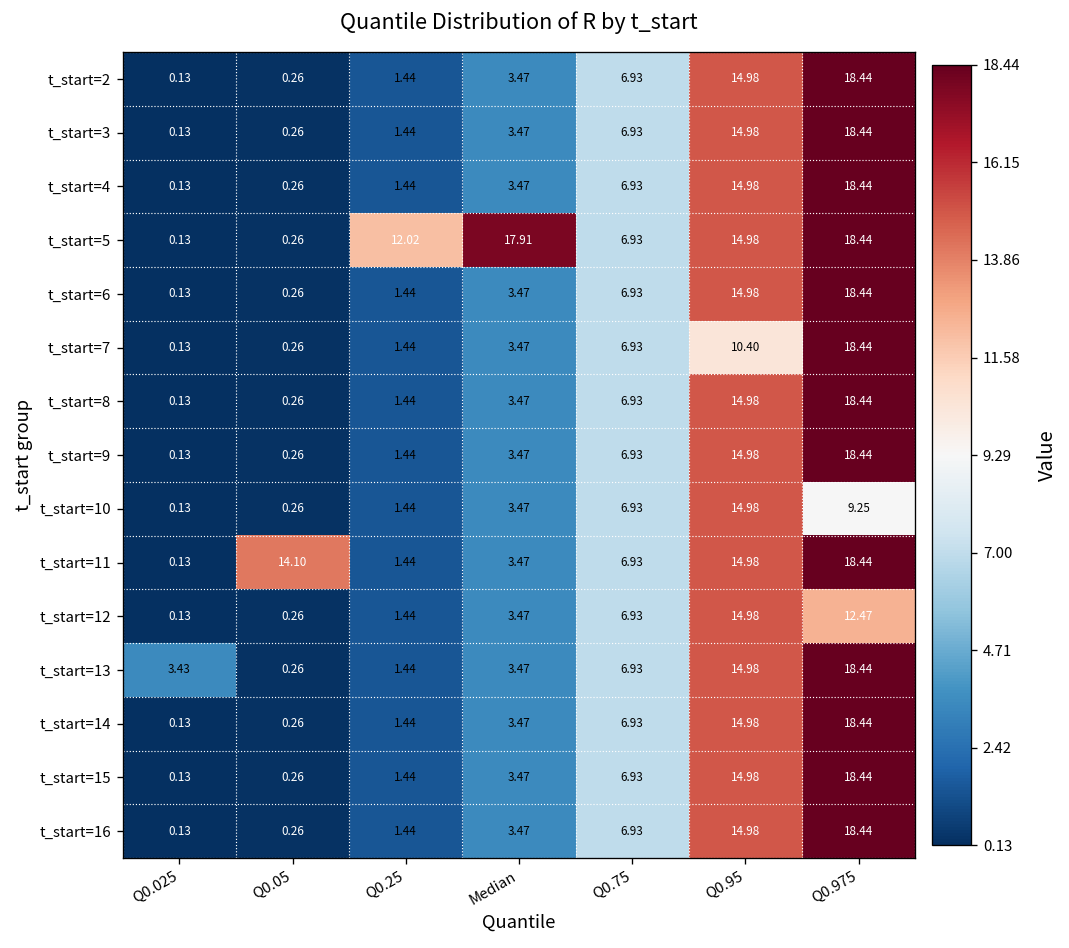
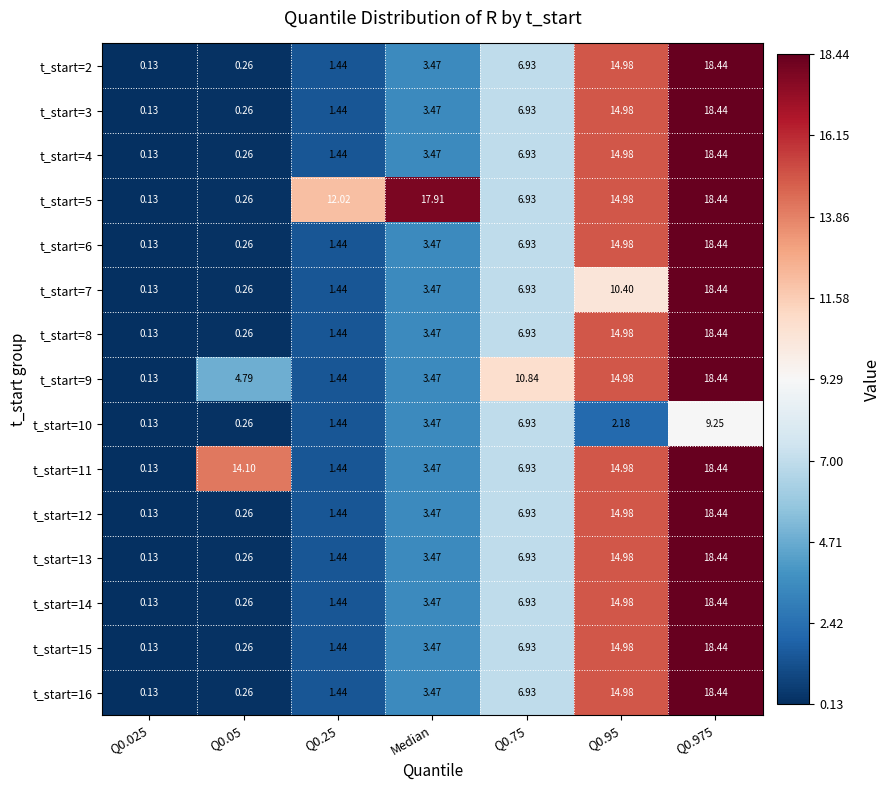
  {
    "t_start=2": {
      "Q0.025": 0.13,
      "Q0.05": 0.26,
      "Q0.25": 1.44,
      "Median": 3.47,
      "Q0.75": 6.93,
      "Q0.95": 14.98,
      "Q0.975": 18.44
    },
    "t_start=3": {
      "Q0.025": 0.13,
      "Q0.05": 0.26,
      "Q0.25": 1.44,
      "Median": 3.47,
      "Q0.75": 6.93,
      "Q0.95": 14.98,
      "Q0.975": 18.44
    },
    "t_start=4": {
      "Q0.025": 0.13,
      "Q0.05": 0.26,
      "Q0.25": 1.44,
      "Median": 3.47,
      "Q0.75": 6.93,
      "Q0.95": 14.98,
      "Q0.975": 18.44
    },
    "t_start=5": {
      "Q0.025": 0.13,
      "Q0.05": 0.26,
      "Q0.25": 12.02,
      "Median": 17.91,
      "Q0.75": 6.93,
      "Q0.95": 14.98,
      "Q0.975": 18.44
    },
    "t_start=6": {
      "Q0.025": 0.13,
      "Q0.05": 0.26,
      "Q0.25": 1.44,
      "Median": 3.47,
      "Q0.75": 6.93,
      "Q0.95": 14.98,
      "Q0.975": 18.44
    },
    "t_start=7": {
      "Q0.025": 0.13,
      "Q0.05": 0.26,
      "Q0.25": 1.44,
      "Median": 3.47,
      "Q0.75": 6.93,
      "Q0.95": 10.40,
      "Q0.975": 18.44
    },
    "t_start=8": {
      "Q0.025": 0.13,
      "Q0.05": 0.26,
      "Q0.25": 1.44,
      "Median": 3.47,
      "Q0.75": 6.93,
      "Q0.95": 14.98,
      "Q0.975": 18.44
    },
    "t_start=9": {
      "Q0.025": 0.13,
-     "Q0.05": 0.26,
+     "Q0.05": 4.79,
      "Q0.25": 1.44,
      "Median": 3.47,
-     "Q0.75": 6.93,
+     "Q0.75": 10.84,
      "Q0.95": 14.98,
      "Q0.975": 18.44
    },
    "t_start=10": {
      "Q0.025": 0.13,
      "Q0.05": 0.26,
      "Q0.25": 1.44,
      "Median": 3.47,
      "Q0.75": 6.93,
-     "Q0.95": 14.98,
+     "Q0.95": 2.18,
      "Q0.975": 9.25
    },
    "t_start=11": {
      "Q0.025": 0.13,
      "Q0.05": 14.10,
      "Q0.25": 1.44,
      "Median": 3.47,
      "Q0.75": 6.93,
      "Q0.95": 14.98,
      "Q0.975": 18.44
    },
    "t_start=12": {
      "Q0.025": 0.13,
      "Q0.05": 0.26,
      "Q0.25": 1.44,
      "Median": 3.47,
      "Q0.75": 6.93,
      "Q0.95": 14.98,
-     "Q0.975": 12.47
+     "Q0.975": 18.44
    },
    "t_start=13": {
-     "Q0.025": 3.43,
+     "Q0.025": 0.13,
      "Q0.05": 0.26,
      "Q0.25": 1.44,
      "Median": 3.47,
      "Q0.75": 6.93,
      "Q0.95": 14.98,
      "Q0.975": 18.44
    },
    "t_start=14": {
      "Q0.025": 0.13,
      "Q0.05": 0.26,
      "Q0.25": 1.44,
      "Median": 3.47,
      "Q0.75": 6.93,
      "Q0.95": 14.98,
      "Q0.975": 18.44
    },
    "t_start=15": {
      "Q0.025": 0.13,
      "Q0.05": 0.26,
      "Q0.25": 1.44,
      "Median": 3.47,
      "Q0.75": 6.93,
      "Q0.95": 14.98,
      "Q0.975": 18.44
    },
    "t_start=16": {
      "Q0.025": 0.13,
      "Q0.05": 0.26,
      "Q0.25": 1.44,
      "Median": 3.47,
      "Q0.75": 6.93,
      "Q0.95": 14.98,
      "Q0.975": 18.44
    }
  }
